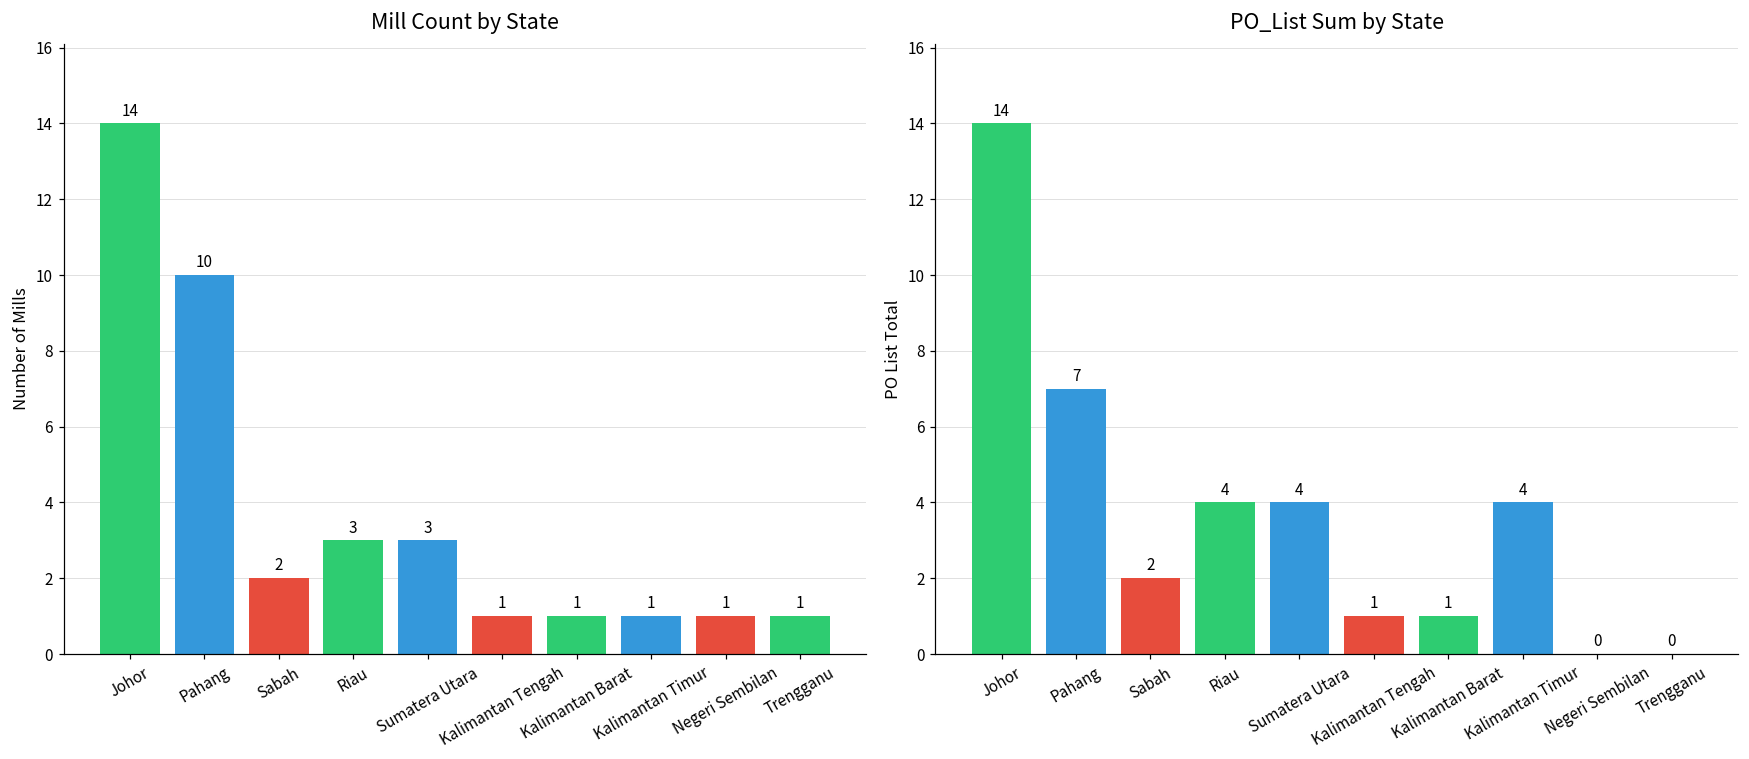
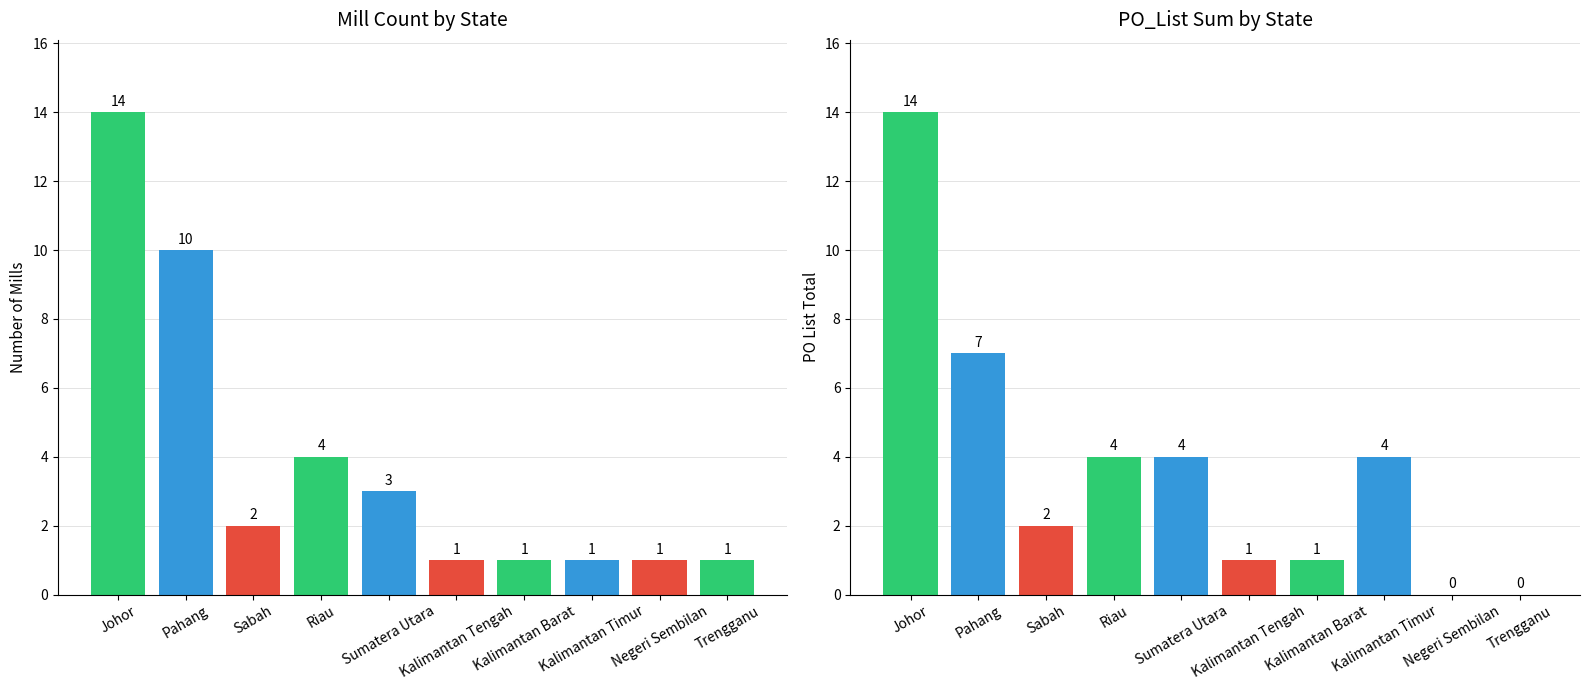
  {
    "Mill Count by State": {
      "Johor": 14,
      "Pahang": 10,
      "Sabah": 2,
-     "Riau": 3,
+     "Riau": 4,
      "Sumatera Utara": 3,
      "Kalimantan Tengah": 1,
      "Kalimantan Barat": 1,
      "Kalimantan Timur": 1,
      "Negeri Sembilan": 1,
      "Trengganu": 1
    },
    "PO_List Sum by State": {
      "Johor": 14,
      "Pahang": 7,
      "Sabah": 2,
      "Riau": 4,
      "Sumatera Utara": 4,
      "Kalimantan Tengah": 1,
      "Kalimantan Barat": 1,
      "Kalimantan Timur": 4,
      "Negeri Sembilan": 0,
      "Trengganu": 0
    }
  }
